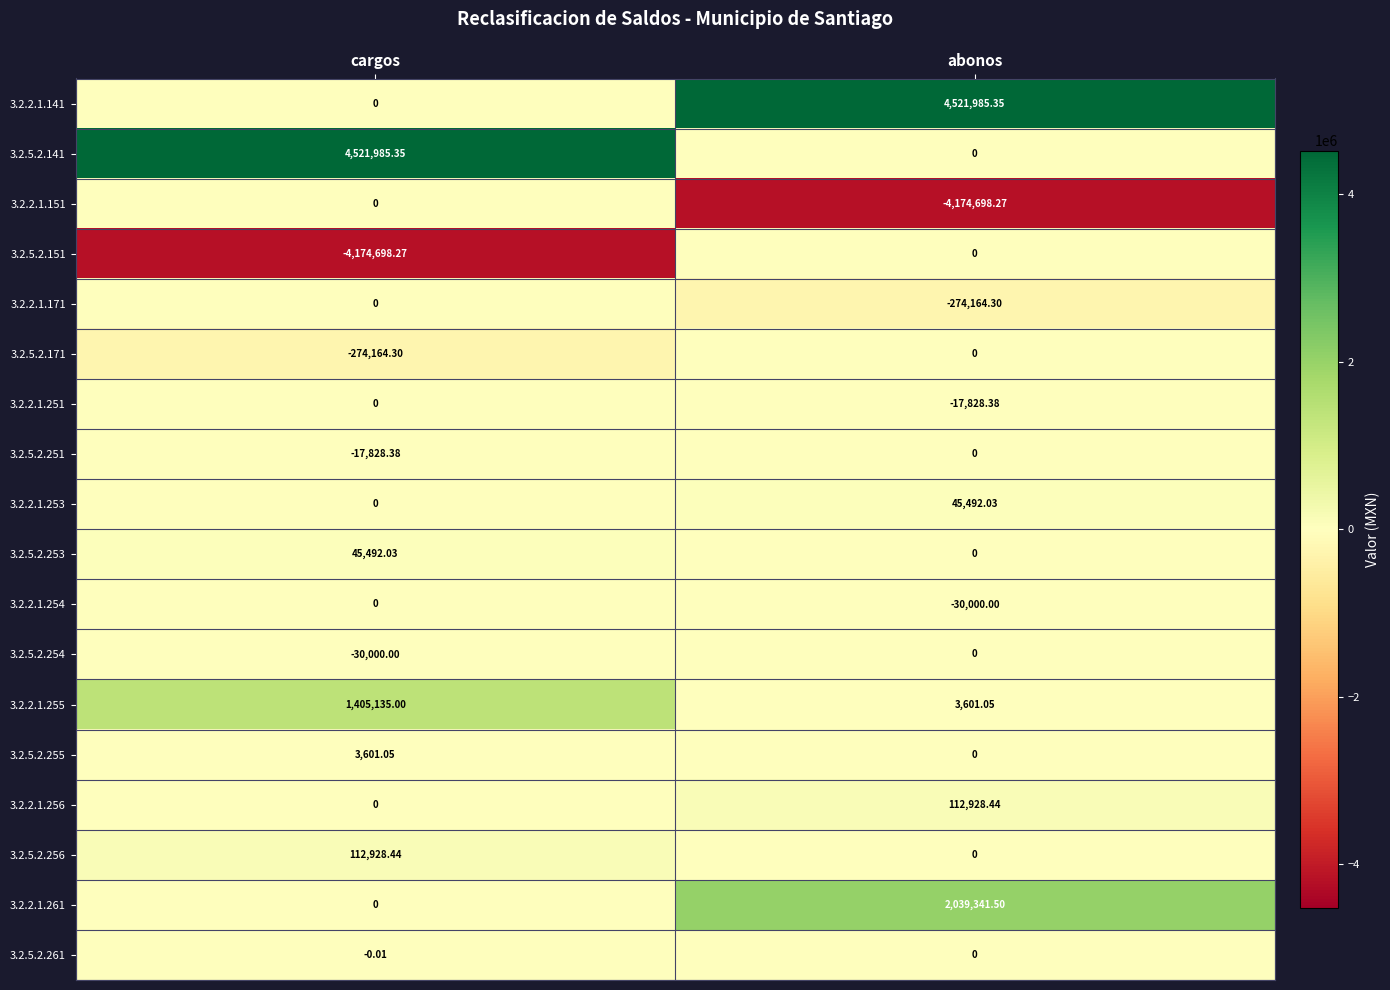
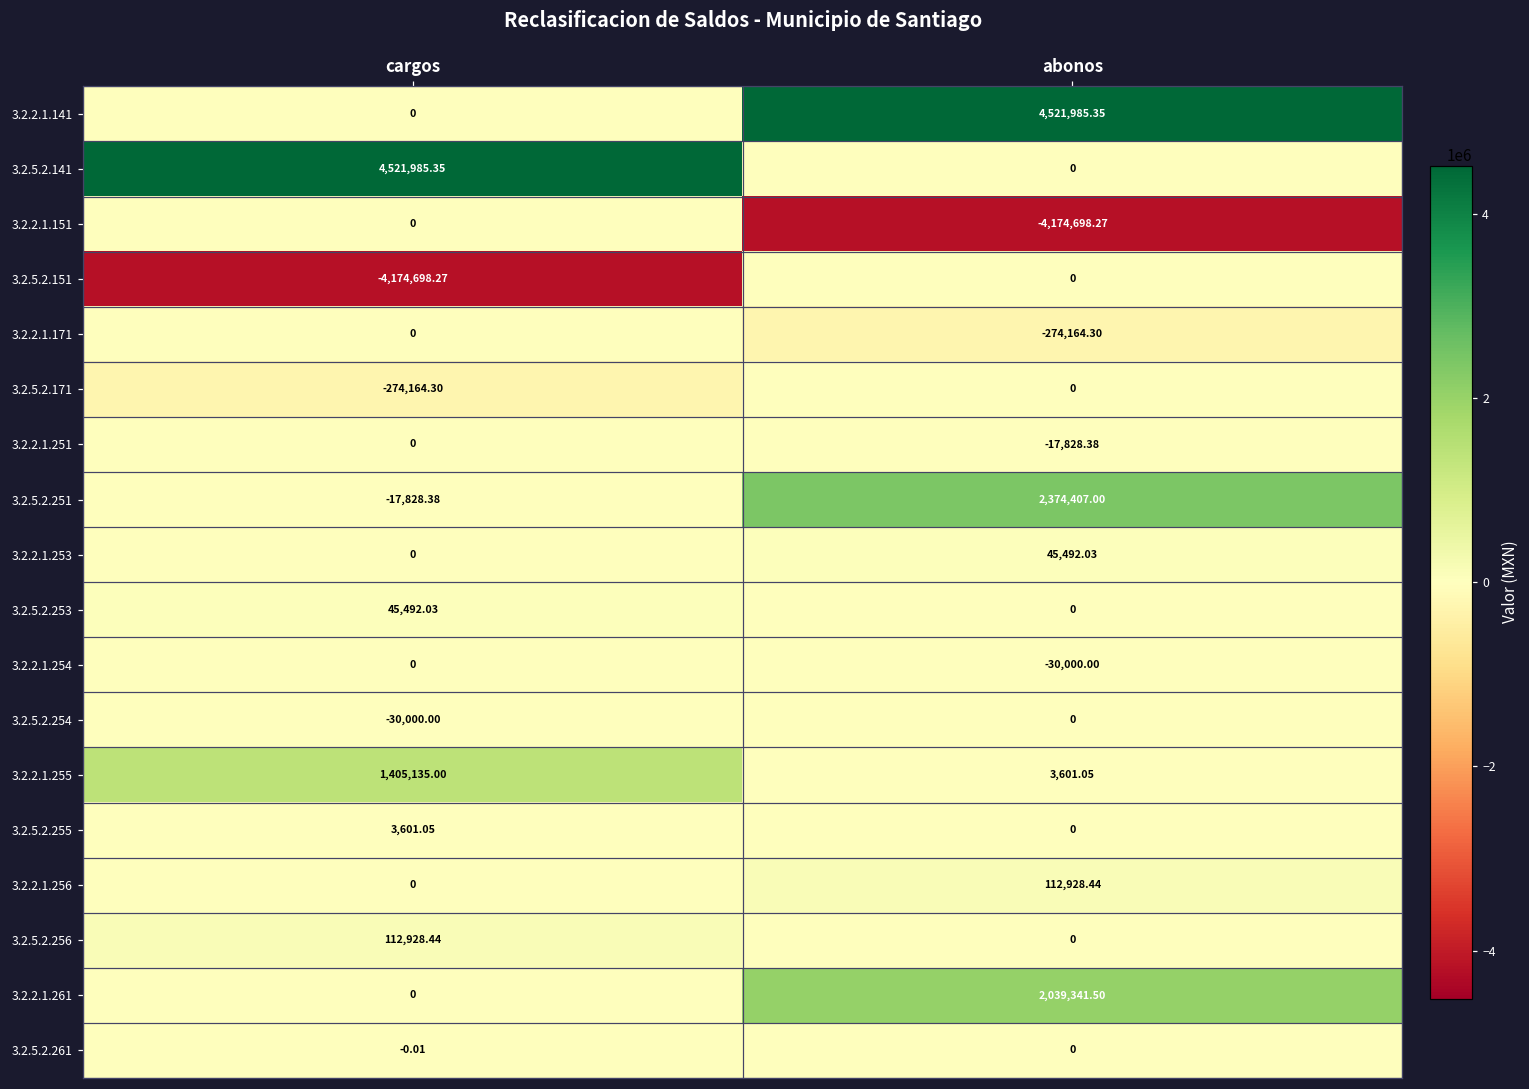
  {
    "3.2.2.1.141": {
      "cargos": "0",
      "abonos": "4,521,985.35"
    },
    "3.2.5.2.141": {
      "cargos": "4,521,985.35",
      "abonos": "0"
    },
    "3.2.2.1.151": {
      "cargos": "0",
      "abonos": "-4,174,698.27"
    },
    "3.2.5.2.151": {
      "cargos": "-4,174,698.27",
      "abonos": "0"
    },
    "3.2.2.1.171": {
      "cargos": "0",
      "abonos": "-274,164.30"
    },
    "3.2.5.2.171": {
      "cargos": "-274,164.30",
      "abonos": "0"
    },
    "3.2.2.1.251": {
      "cargos": "0",
      "abonos": "-17,828.38"
    },
    "3.2.5.2.251": {
      "cargos": "-17,828.38",
-     "abonos": "0"
+     "abonos": "2,374,407.00"
    },
    "3.2.2.1.253": {
      "cargos": "0",
      "abonos": "45,492.03"
    },
    "3.2.5.2.253": {
      "cargos": "45,492.03",
      "abonos": "0"
    },
    "3.2.2.1.254": {
      "cargos": "0",
      "abonos": "-30,000.00"
    },
    "3.2.5.2.254": {
      "cargos": "-30,000.00",
      "abonos": "0"
    },
    "3.2.2.1.255": {
      "cargos": "1,405,135.00",
      "abonos": "3,601.05"
    },
    "3.2.5.2.255": {
      "cargos": "3,601.05",
      "abonos": "0"
    },
    "3.2.2.1.256": {
      "cargos": "0",
      "abonos": "112,928.44"
    },
    "3.2.5.2.256": {
      "cargos": "112,928.44",
      "abonos": "0"
    },
    "3.2.2.1.261": {
      "cargos": "0",
      "abonos": "2,039,341.50"
    },
    "3.2.5.2.261": {
      "cargos": "-0.01",
      "abonos": "0"
    }
  }
